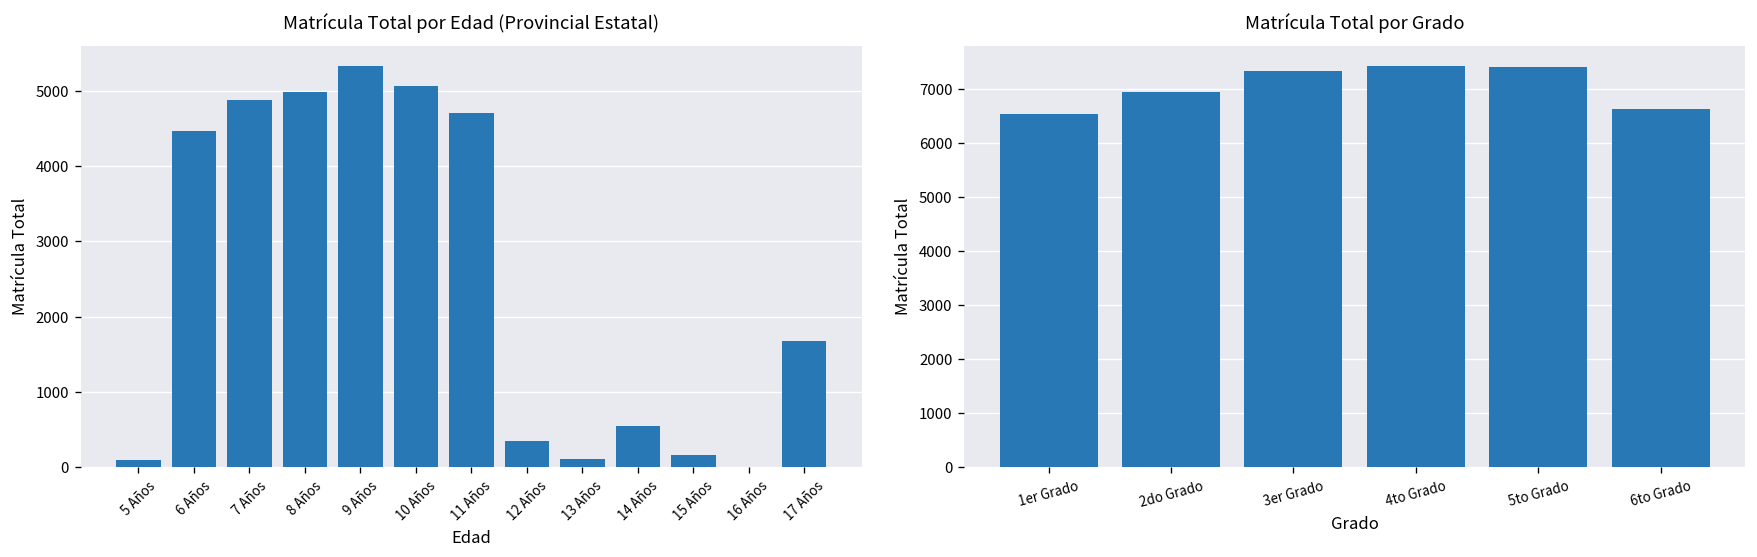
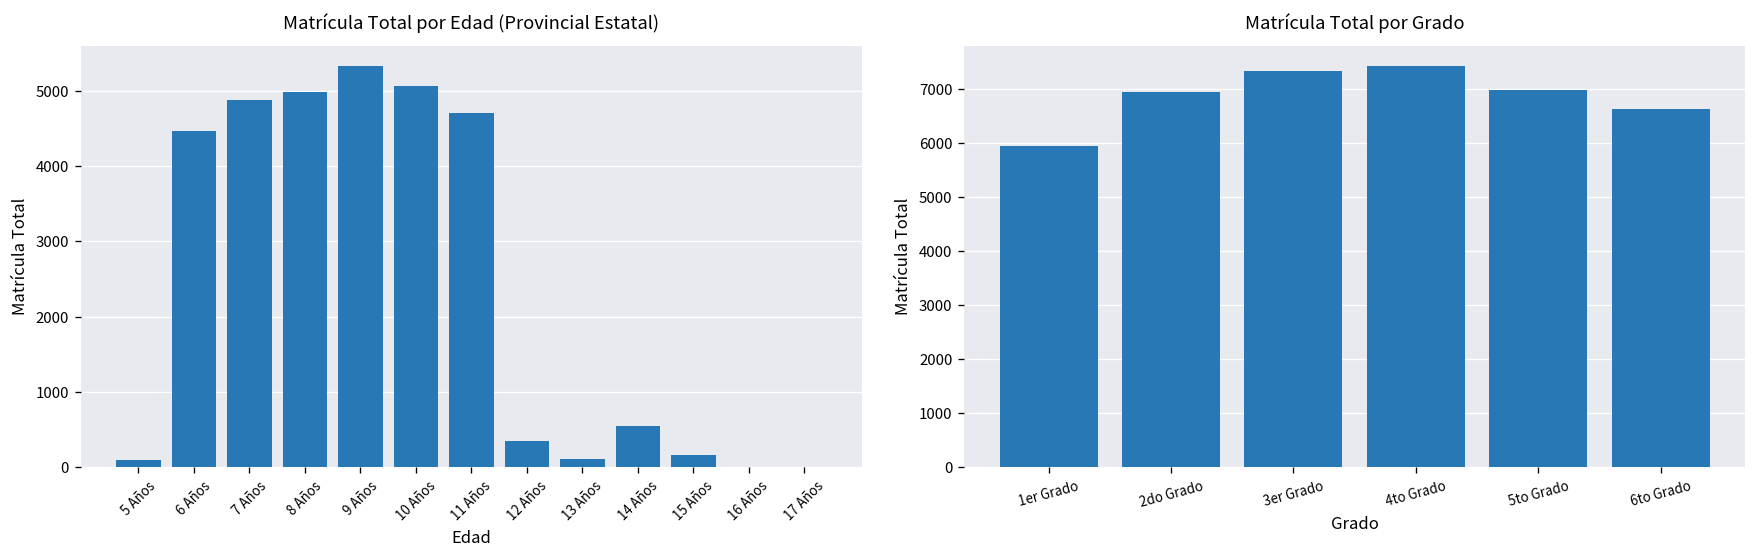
  {
    "Matrícula Total por Edad (Provincial Estatal)": {
      "5 Años": 100,
      "6 Años": 4500,
      "7 Años": 4900,
      "8 Años": 5000,
      "9 Años": 5300,
      "10 Años": 5100,
      "11 Años": 4700,
      "12 Años": 300,
      "13 Años": 100,
      "14 Años": 500,
      "15 Años": 200,
-     "17 Años": 1700
+     "17 Años": 0
    },
    "Matrícula Total por Grado": {
-     "1er Grado": 6500,
+     "1er Grado": 5900,
      "2do Grado": 7000,
      "3er Grado": 7300,
      "4to Grado": 7400,
-     "5to Grado": 7400,
+     "5to Grado": 7000,
      "6to Grado": 6600
    }
  }
